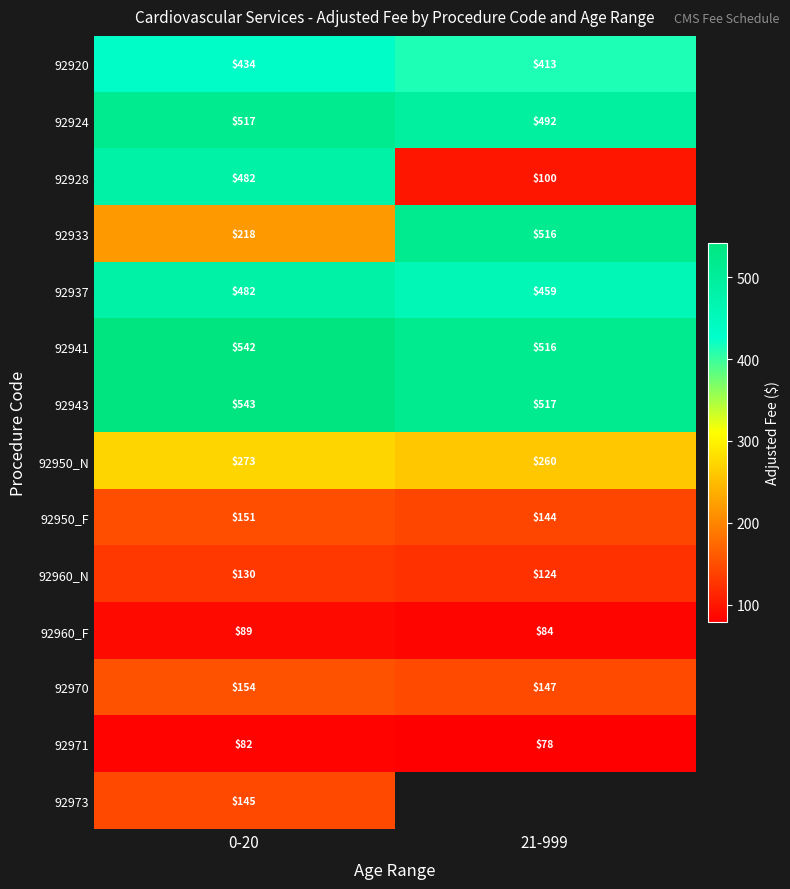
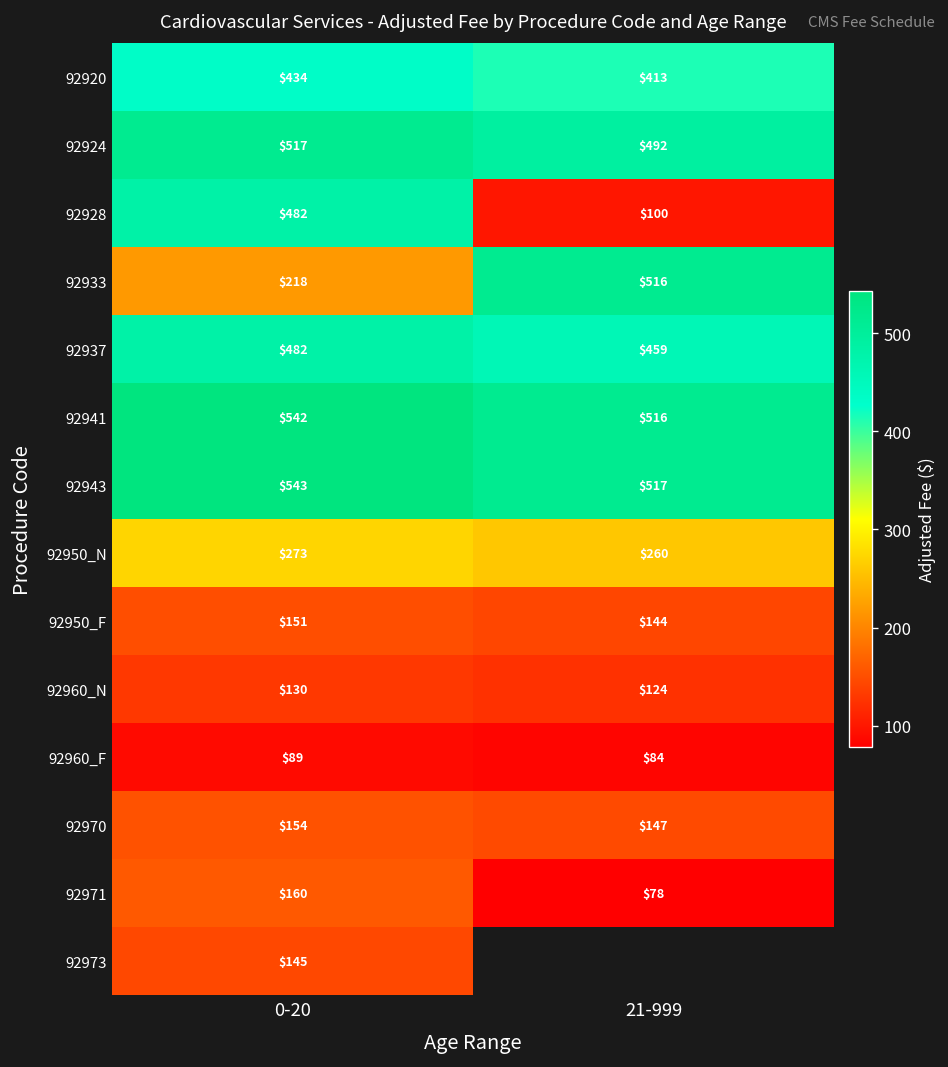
  {
    "92920": {
      "0-20": "$434",
      "21-999": "$413"
    },
    "92924": {
      "0-20": "$517",
      "21-999": "$492"
    },
    "92928": {
      "0-20": "$482",
      "21-999": "$100"
    },
    "92933": {
      "0-20": "$218",
      "21-999": "$516"
    },
    "92937": {
      "0-20": "$482",
      "21-999": "$459"
    },
    "92941": {
      "0-20": "$542",
      "21-999": "$516"
    },
    "92943": {
      "0-20": "$543",
      "21-999": "$517"
    },
    "92950_N": {
      "0-20": "$273",
      "21-999": "$260"
    },
    "92950_F": {
      "0-20": "$151",
      "21-999": "$144"
    },
    "92960_N": {
      "0-20": "$130",
      "21-999": "$124"
    },
    "92960_F": {
      "0-20": "$89",
      "21-999": "$84"
    },
    "92970": {
      "0-20": "$154",
      "21-999": "$147"
    },
    "92971": {
-     "0-20": "$82",
+     "0-20": "$160",
      "21-999": "$78"
    },
    "92973": {
      "0-20": "$145"
    }
  }
